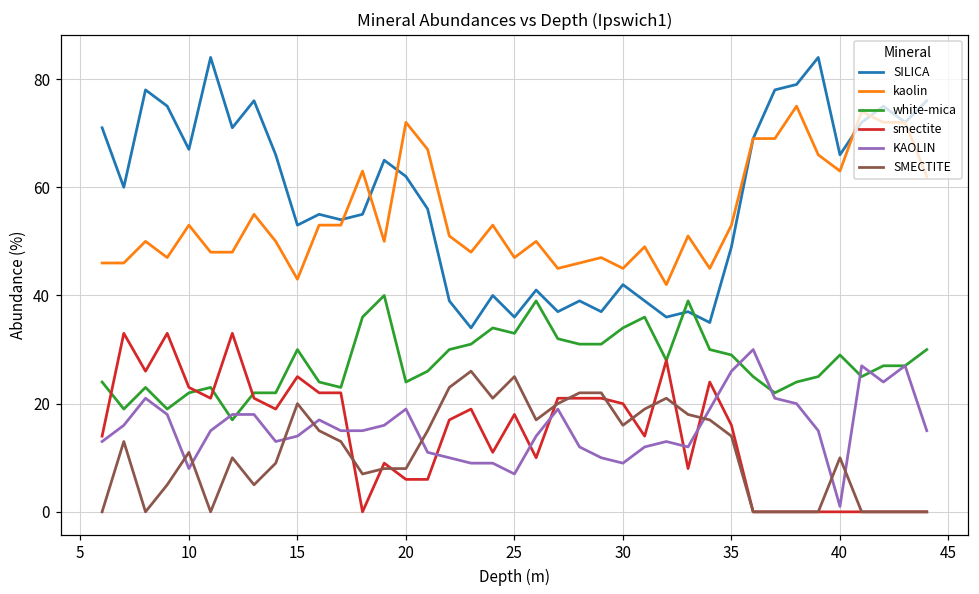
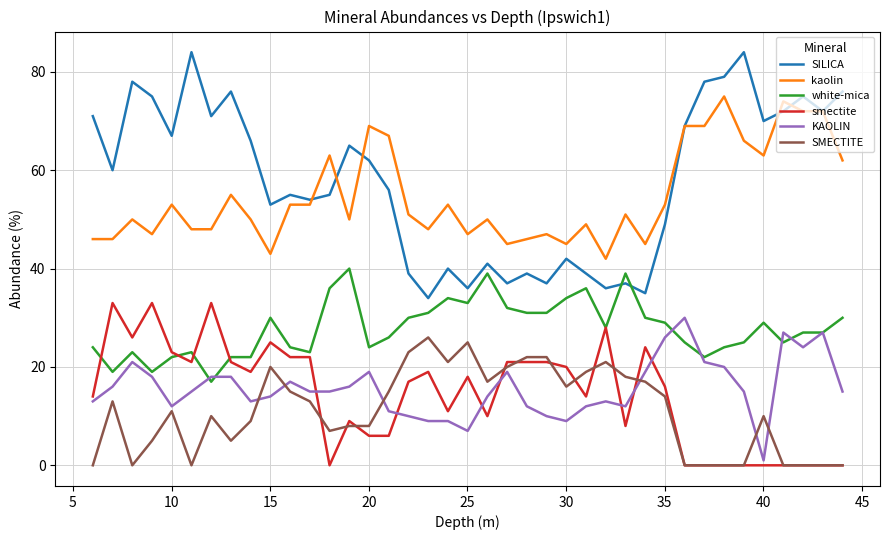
  {
    "SILICA": {
      "10": 67,
      "15": 53,
      "20": 62,
      "25": 36,
      "30": 42,
      "35": 49,
-     "40": 66
+     "40": 70
    },
    "kaolin": {
      "10": 53,
      "15": 43,
-     "20": 72,
+     "20": 69,
      "25": 47,
      "30": 45,
      "35": 53,
      "40": 63
    },
    "white-mica": {
      "10": 22,
      "15": 30,
      "20": 24,
      "25": 33,
      "30": 34,
      "35": 29,
      "40": 29
    },
    "smectite": {
      "10": 23,
      "15": 25,
      "20": 6,
      "25": 18,
      "30": 20,
      "35": 16,
      "40": 0
    },
    "KAOLIN": {
-     "10": 8,
+     "10": 12,
      "15": 14,
      "20": 19,
      "25": 7,
      "30": 9,
      "35": 26,
      "40": 1
    },
    "SMECTITE": {
      "10": 11,
      "15": 20,
      "20": 8,
      "25": 25,
      "30": 16,
      "35": 14,
      "40": 10
    }
  }
